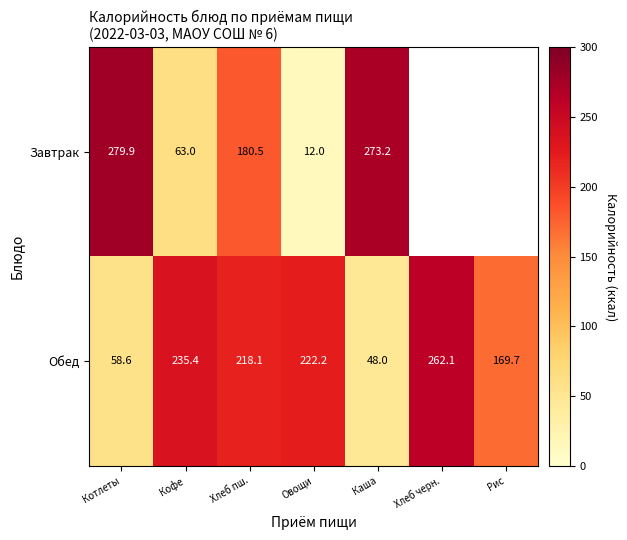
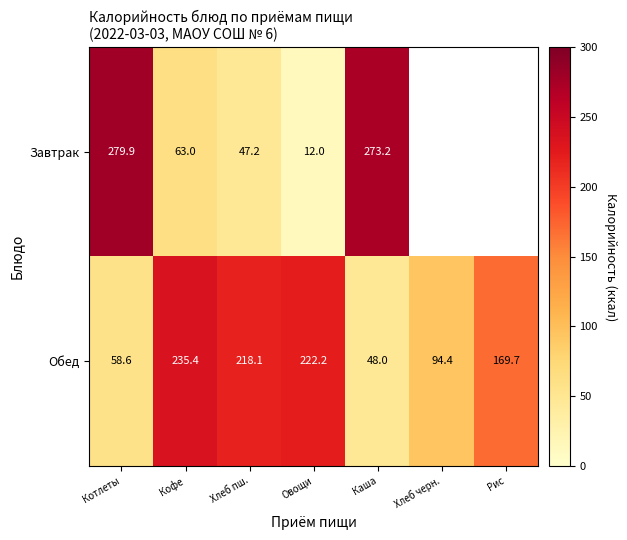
  {
    "Завтрак": {
      "Котлеты": 279.9,
      "Кофе": 63.0,
-     "Хлеб пш.": 180.5,
+     "Хлеб пш.": 47.2,
      "Овощи": 12.0,
      "Каша": 273.2
    },
    "Обед": {
      "Котлеты": 58.6,
      "Кофе": 235.4,
      "Хлеб пш.": 218.1,
      "Овощи": 222.2,
      "Каша": 48.0,
-     "Хлеб черн.": 262.1,
+     "Хлеб черн.": 94.4,
      "Рис": 169.7
    }
  }
